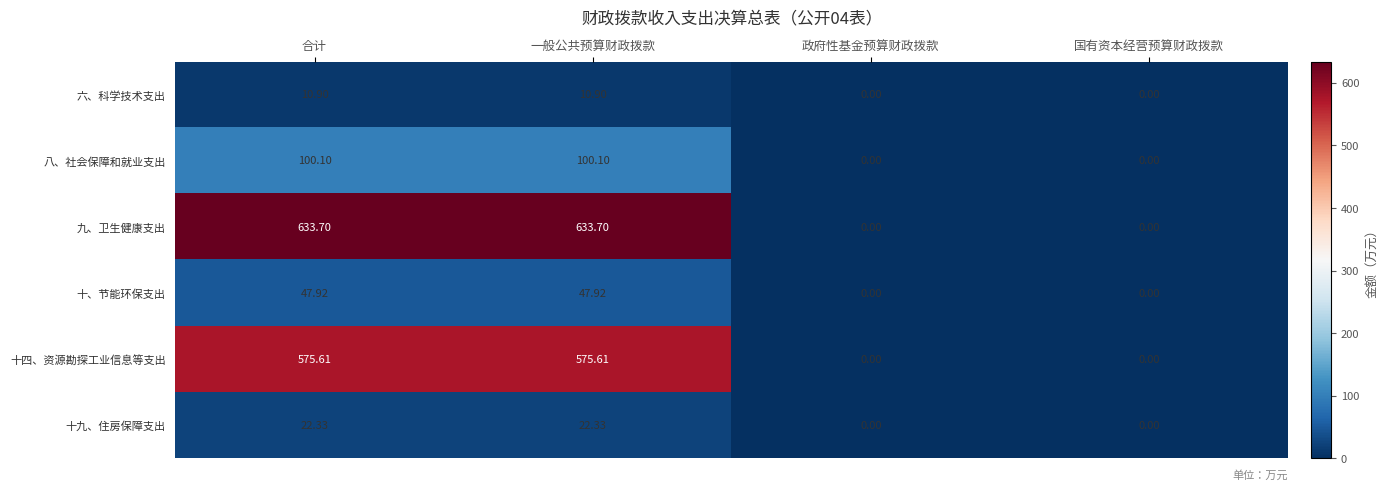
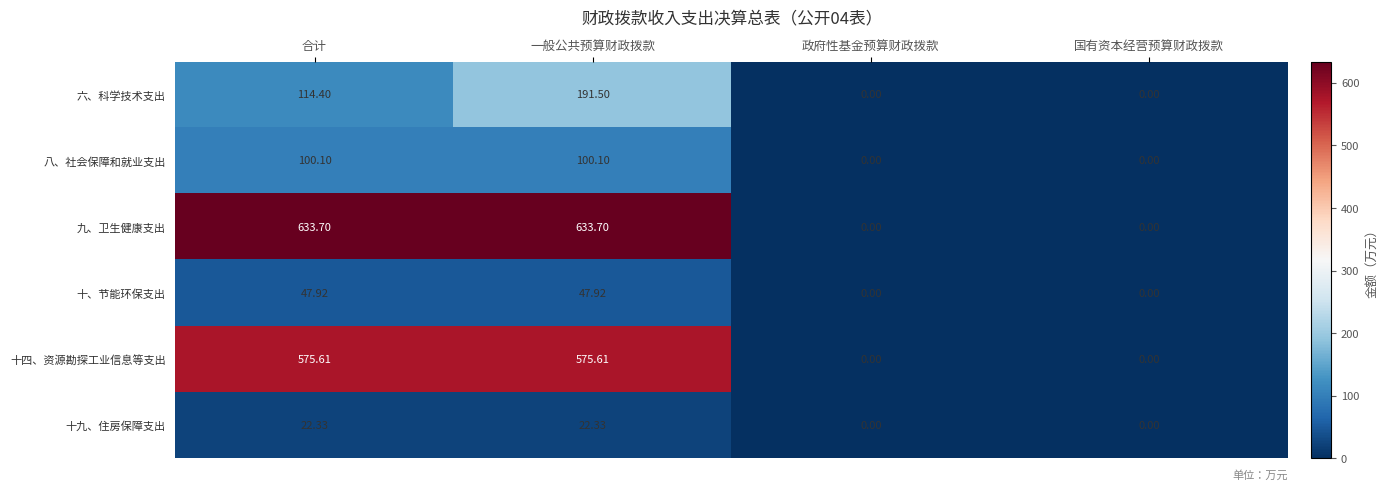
  {
    "六、科学技术支出": {
-     "合计": 10.90,
-     "一般公共预算财政拨款": 10.90
+     "合计": 114.40,
+     "一般公共预算财政拨款": 191.50
    },
    "八、社会保障和就业支出": {
      "合计": 100.10,
      "一般公共预算财政拨款": 100.10
    },
    "九、卫生健康支出": {
      "合计": 633.70,
      "一般公共预算财政拨款": 633.70
    },
    "十、节能环保支出": {
      "合计": 47.92,
      "一般公共预算财政拨款": 47.92
    },
    "十四、资源勘探工业信息等支出": {
      "合计": 575.61,
      "一般公共预算财政拨款": 575.61
    },
    "十九、住房保障支出": {
      "合计": 22.33,
      "一般公共预算财政拨款": 22.33
    }
  }
